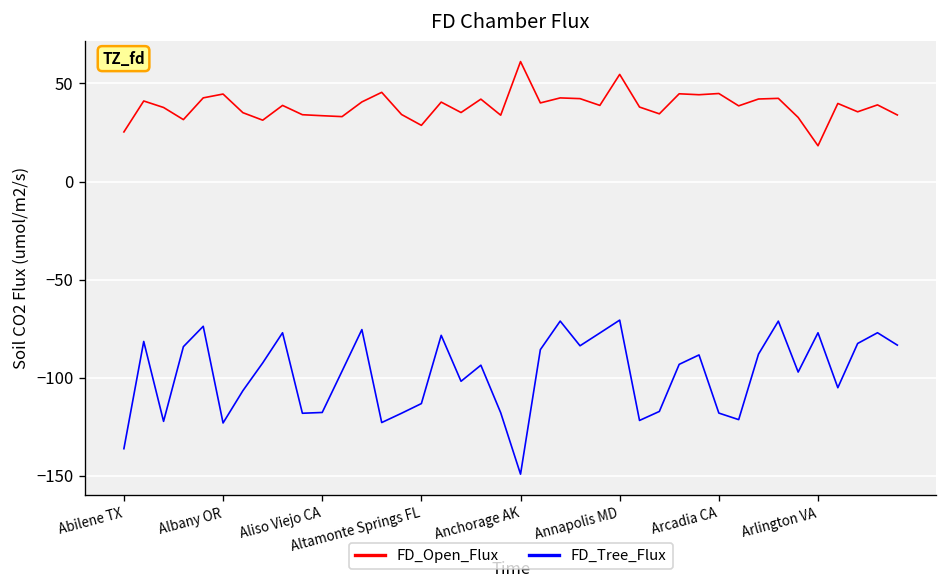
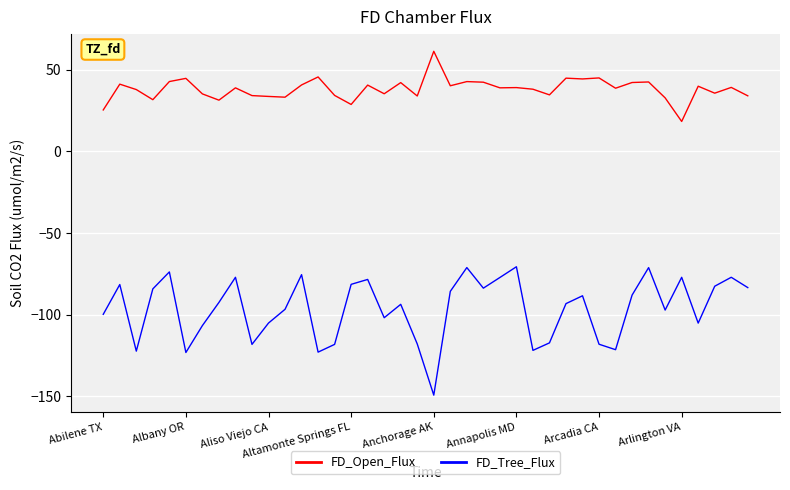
  {
    "FD_Open_Flux": {
      "Abilene TX": 25,
      "Albany OR": 45,
      "Aliso Viejo CA": 34,
      "Altamonte Springs FL": 29,
      "Anchorage AK": 61,
-     "Annapolis MD": 55,
+     "Annapolis MD": 39,
      "Arcadia CA": 45,
      "Arlington VA": 18
    },
    "FD_Tree_Flux": {
-     "Abilene TX": -136,
+     "Abilene TX": -100,
      "Albany OR": -123,
-     "Aliso Viejo CA": -118,
-     "Altamonte Springs FL": -113,
+     "Aliso Viejo CA": -105,
+     "Altamonte Springs FL": -81,
      "Anchorage AK": -149,
      "Annapolis MD": -71,
      "Arcadia CA": -118,
      "Arlington VA": -77
    }
  }
